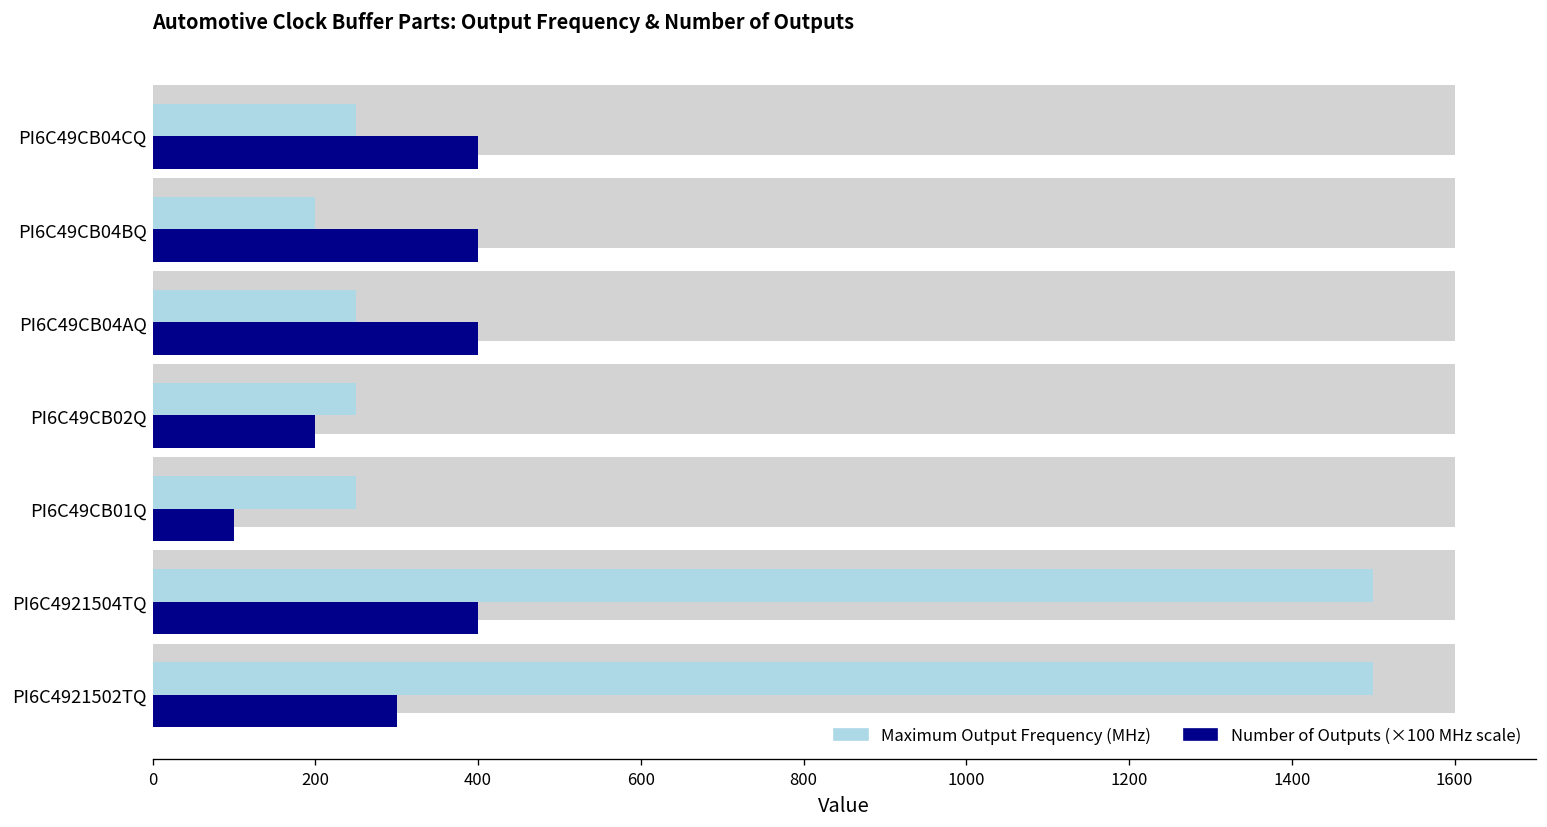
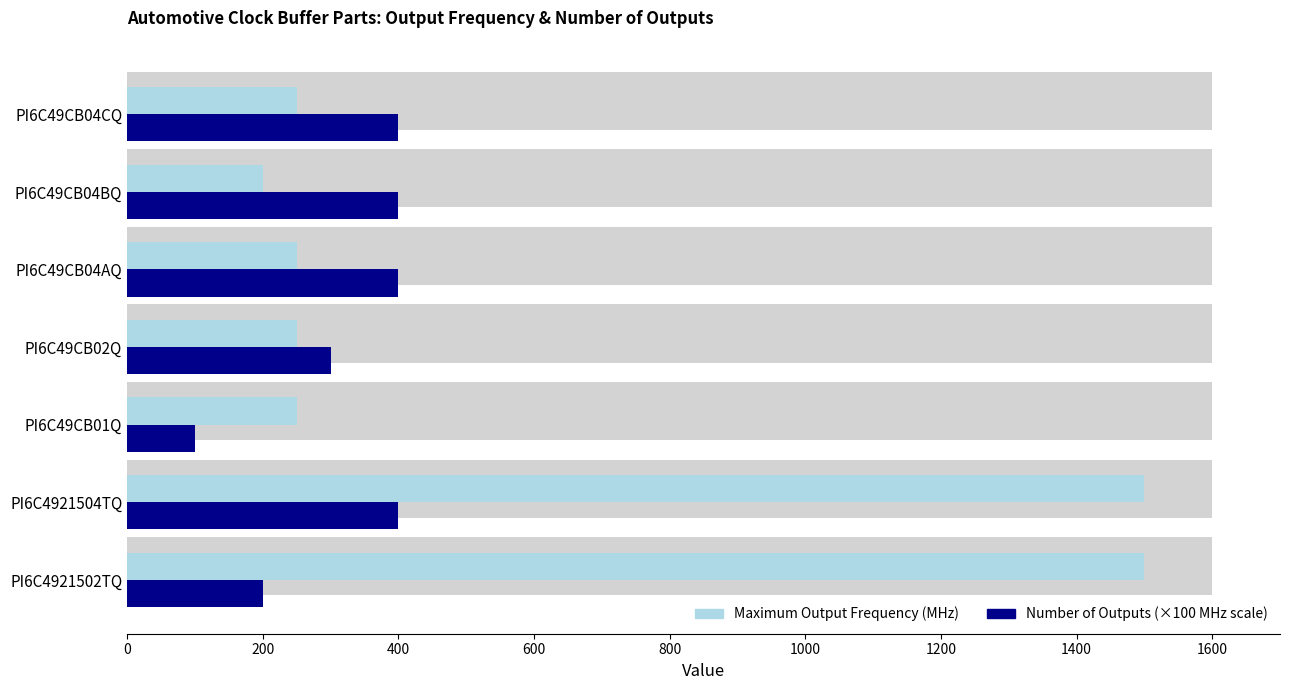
  {
    "Number of Outputs (×100 MHz scale)": {
-     "PI6C49CB02Q": 200,
+     "PI6C49CB02Q": 300,
      "PI6C49CB01Q": 100,
      "PI6C4921504TQ": 400,
-     "PI6C4921502TQ": 300
+     "PI6C4921502TQ": 200
    }
  }
